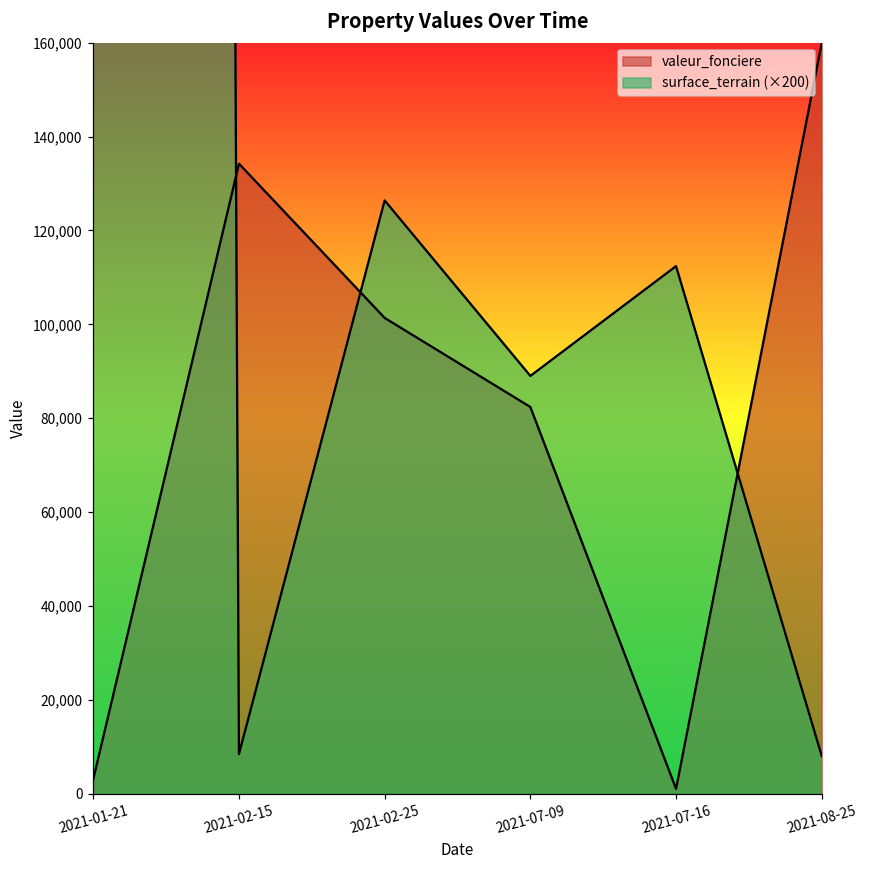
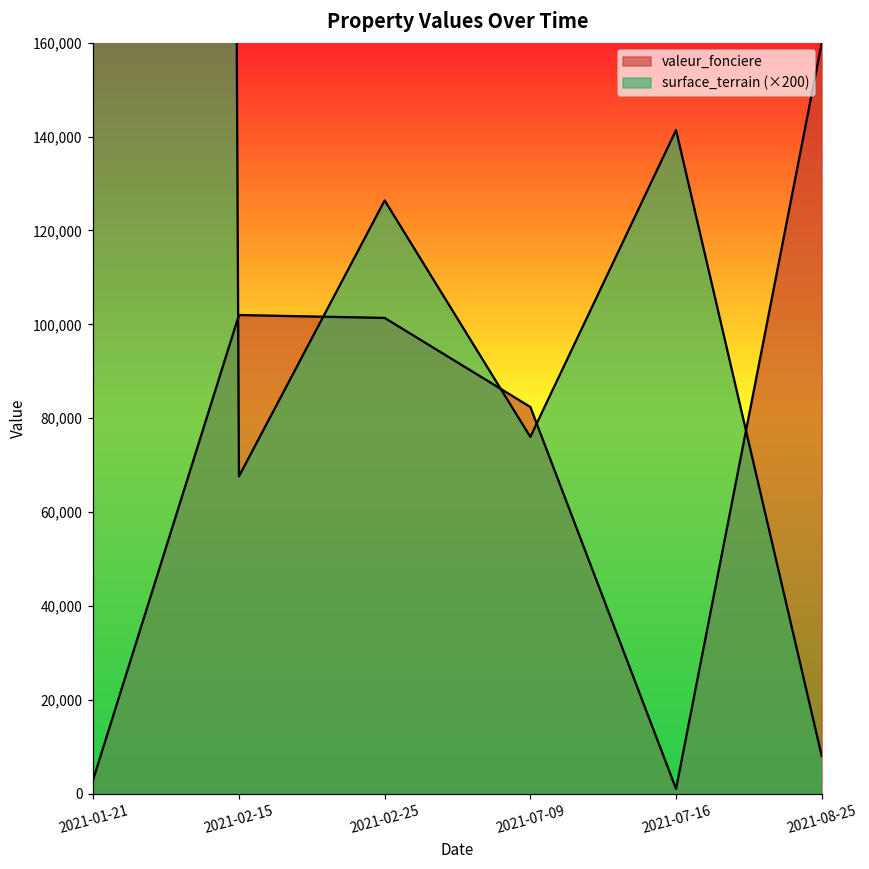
  {
    "valeur_fonciere": {
      "2021-01-21": "3,000",
-     "2021-02-15": "134,000",
+     "2021-02-15": "102,000",
      "2021-02-25": "101,000",
      "2021-07-09": "82,000",
      "2021-07-16": "1,000",
      "2021-08-25": "160,000"
    },
    "surface_terrain (×200)": {
-     "2021-02-15": "8,000",
+     "2021-02-15": "68,000",
      "2021-02-25": "126,000",
-     "2021-07-09": "89,000",
-     "2021-07-16": "112,000",
+     "2021-07-09": "76,000",
+     "2021-07-16": "141,000",
      "2021-08-25": "8,000"
    }
  }
